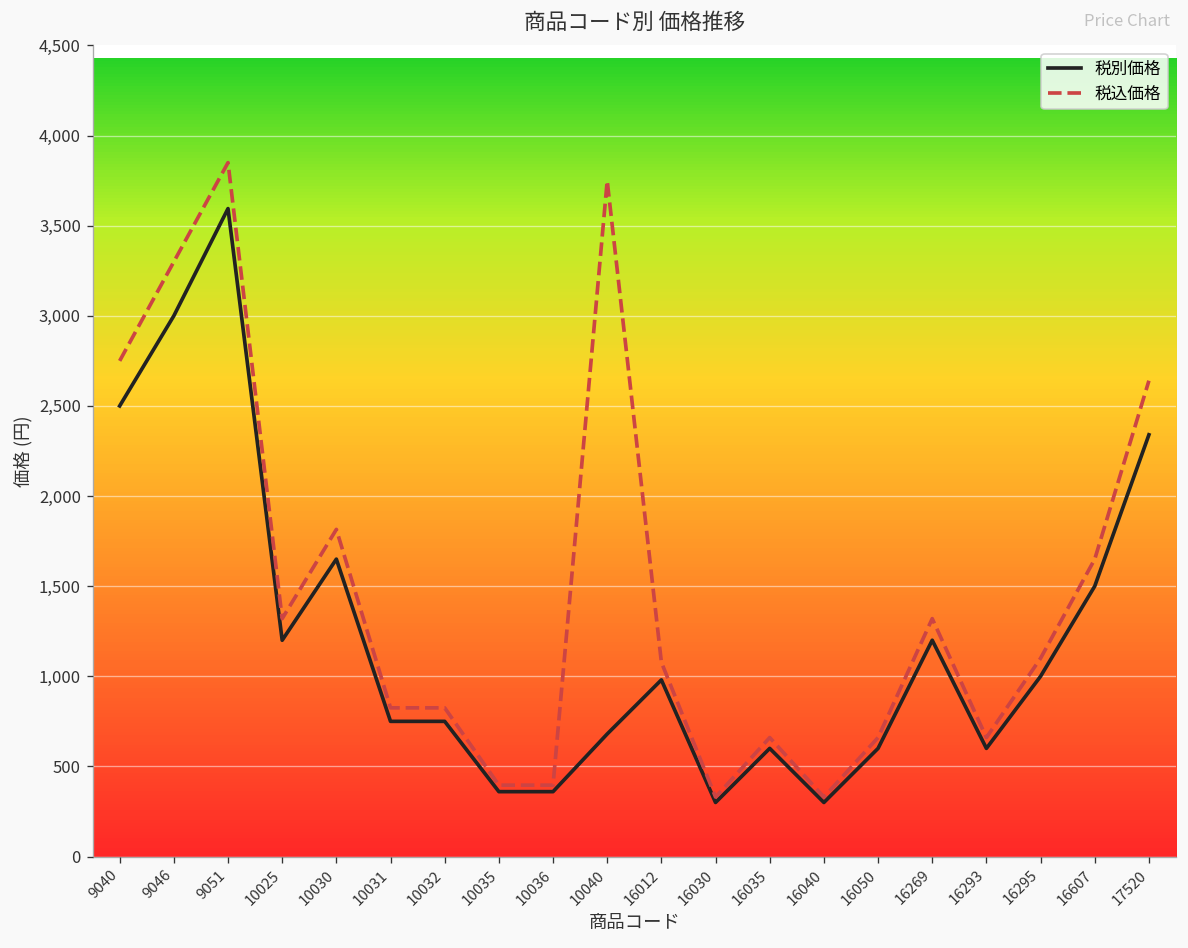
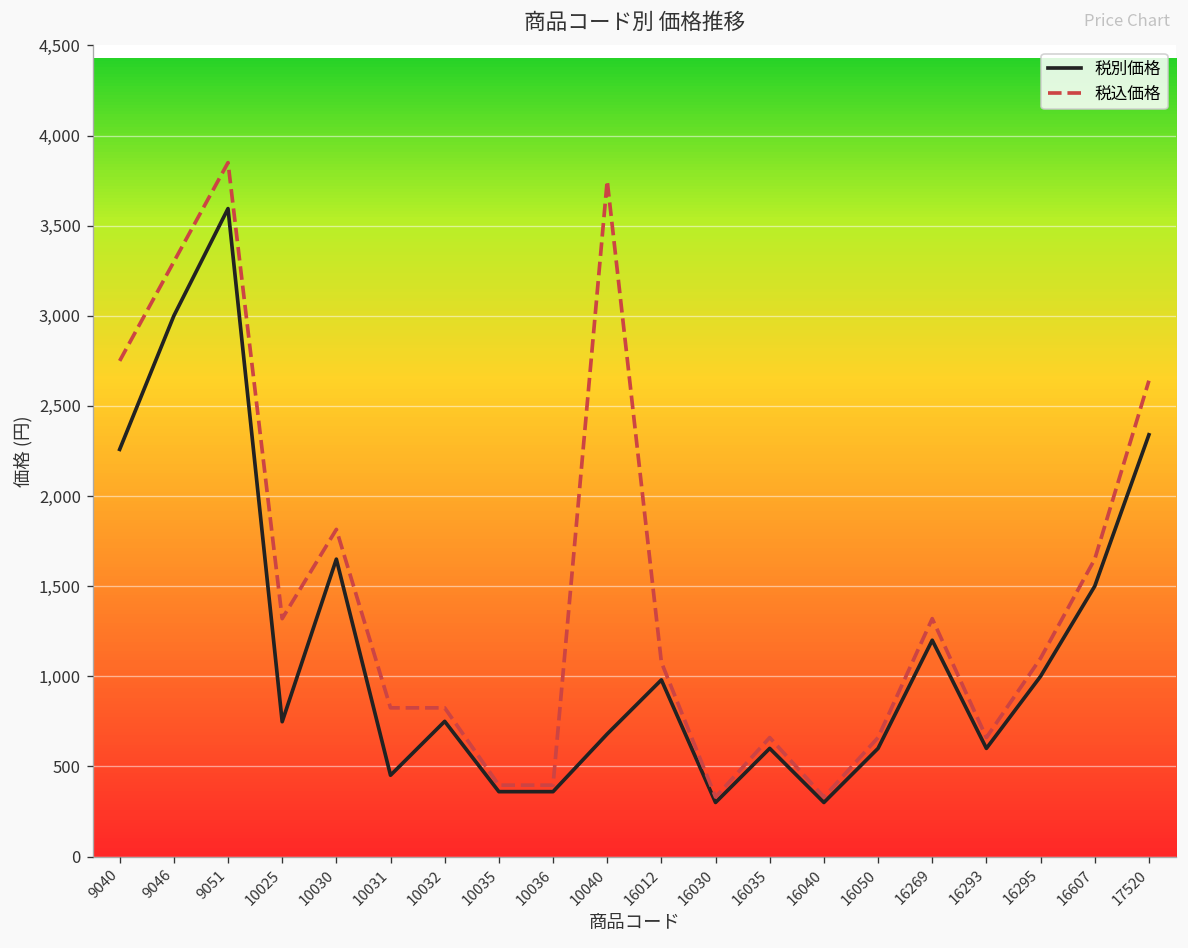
  {
    "税別価格": {
-     "9040": "2,500",
+     "9040": "2,260",
      "9046": "3,000",
      "9051": "3,600",
-     "10025": "1,200",
+     "10025": "750",
      "10030": "1,650",
-     "10031": "750",
+     "10031": "450",
      "10032": "750",
      "10035": "360",
      "10036": "360",
      "10040": "680",
      "16012": "980",
      "16030": "300",
      "16035": "600",
      "16040": "300",
      "16050": "600",
      "16269": "1,200",
      "16293": "600",
      "16295": "1,000",
      "16607": "1,500",
      "17520": "2,340"
    },
    "税込価格": {
      "9040": "2,750",
      "9046": "3,300",
      "9051": "3,850",
      "10025": "1,320",
      "10030": "1,820",
      "10031": "830",
      "10032": "830",
      "10035": "400",
      "10036": "400",
      "10040": "3,750",
      "16012": "1,080",
      "16030": "330",
      "16035": "660",
      "16040": "330",
      "16050": "660",
      "16269": "1,320",
      "16293": "660",
      "16295": "1,100",
      "16607": "1,650",
      "17520": "2,640"
    }
  }
